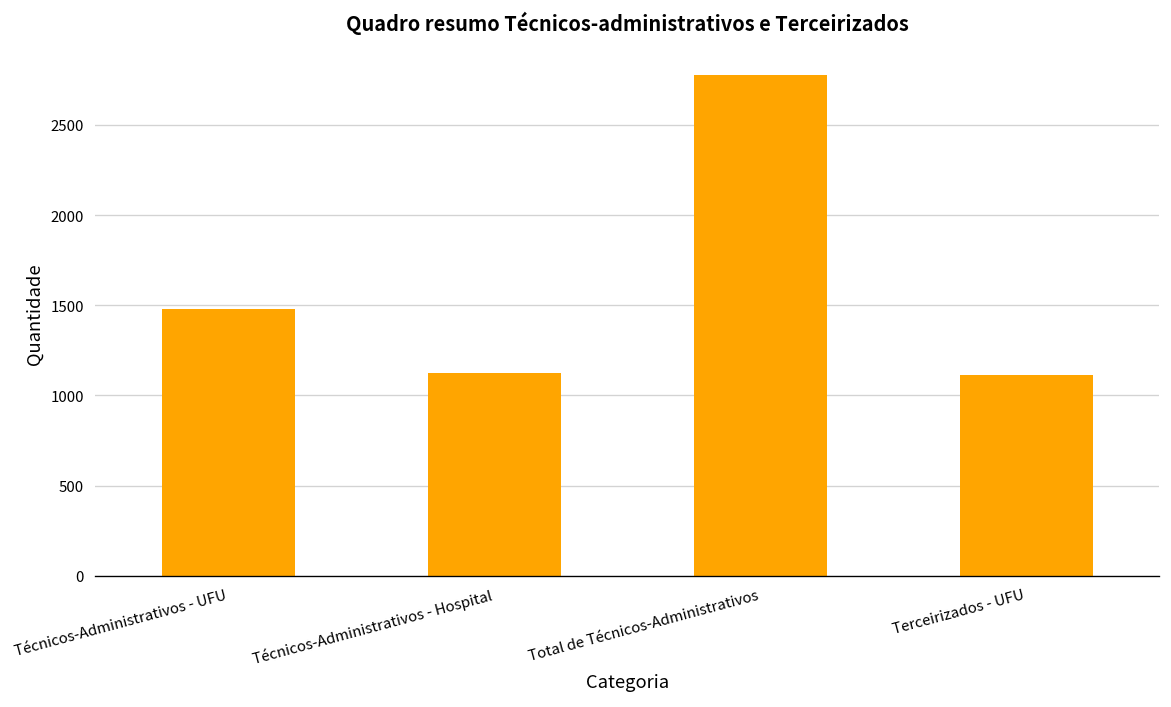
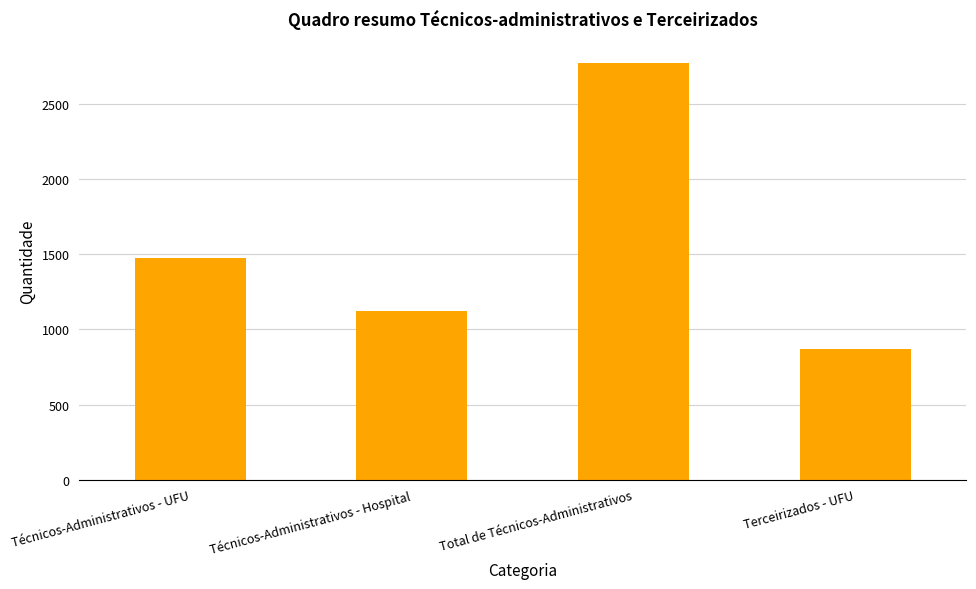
  {
    "Técnicos-Administrativos - UFU": 1480,
    "Técnicos-Administrativos - Hospital": 1130,
    "Total de Técnicos-Administrativos": 2780,
-   "Terceirizados - UFU": 1120
+   "Terceirizados - UFU": 870
  }
